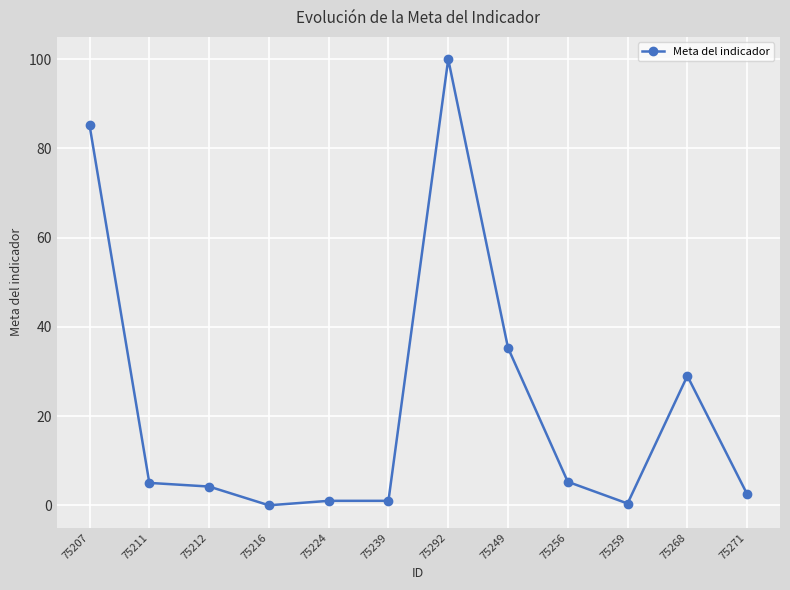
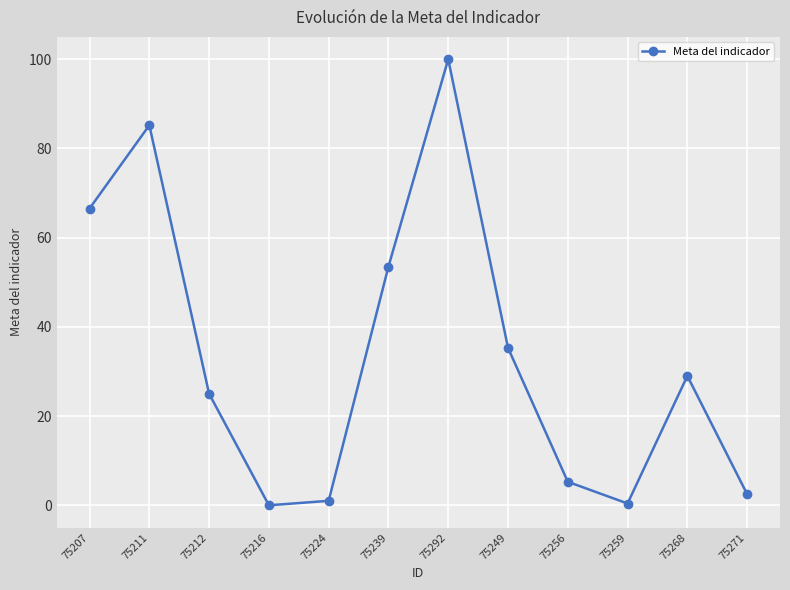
  {
-   "75207": 85,
-   "75211": 5,
-   "75212": 4,
+   "75207": 67,
+   "75211": 85,
+   "75212": 25,
    "75216": 0,
    "75224": 1,
-   "75239": 1,
+   "75239": 54,
    "75292": 100,
    "75249": 35,
    "75256": 5,
    "75259": 0,
    "75268": 29,
    "75271": 3
  }
